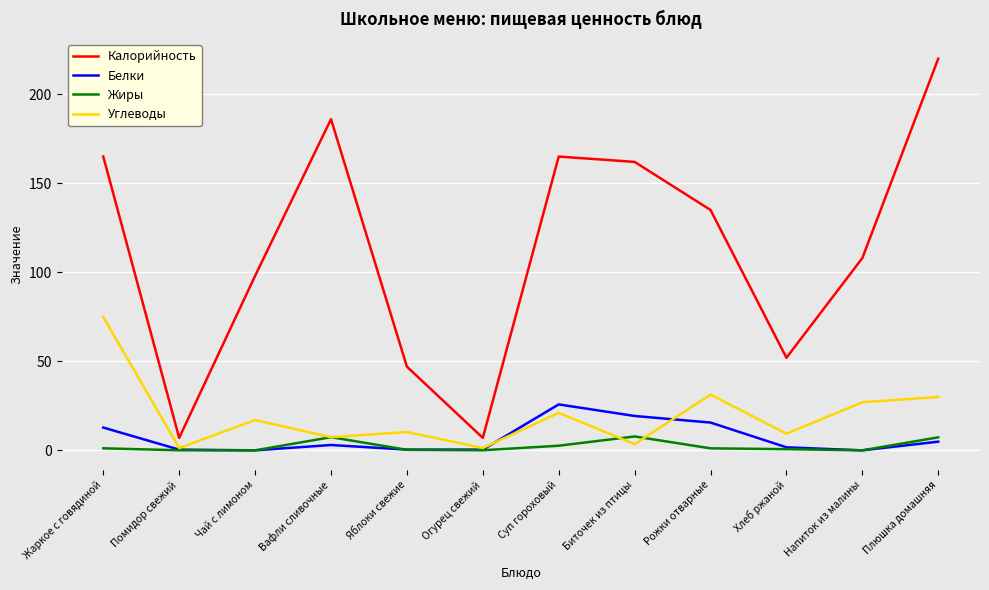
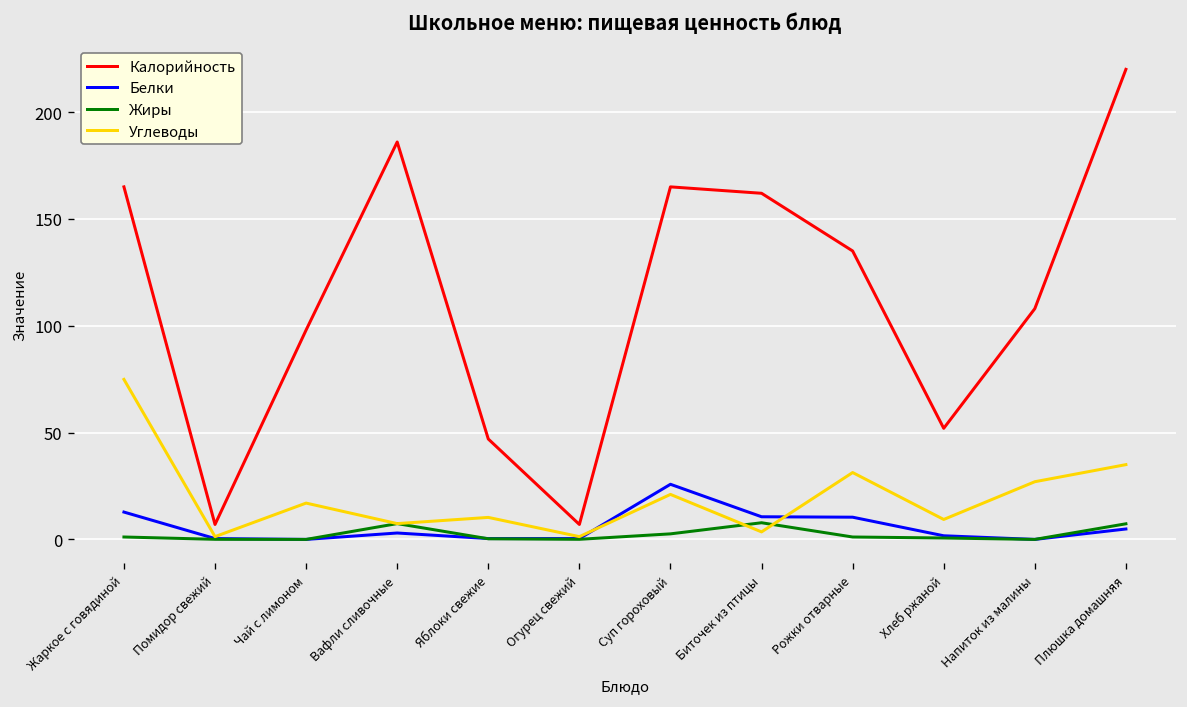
  {
    "Калорийность": {
      "Жаркое с говядиной": 165,
      "Помидор свежий": 7,
      "Чай с лимоном": 98,
      "Вафли сливочные": 186,
      "Яблоки свежие": 47,
      "Огурец свежий": 7,
      "Суп гороховый": 165,
      "Биточек из птицы": 162,
      "Рожки отварные": 135,
      "Хлеб ржаной": 52,
      "Напиток из малины": 108,
      "Плюшка домашняя": 220
    },
    "Белки": {
      "Жаркое с говядиной": 13,
      "Вафли сливочные": 3,
      "Суп гороховый": 26,
-     "Биточек из птицы": 19,
-     "Рожки отварные": 16,
+     "Биточек из птицы": 11,
+     "Рожки отварные": 10,
      "Плюшка домашняя": 5
    },
    "Жиры": {
      "Жаркое с говядиной": 1,
      "Суп гороховый": 3,
      "Биточек из птицы": 8,
      "Рожки отварные": 1,
      "Плюшка домашняя": 7
    },
    "Углеводы": {
      "Жаркое с говядиной": 75,
      "Чай с лимоном": 17,
      "Яблоки свежие": 10,
      "Суп гороховый": 21,
      "Биточек из птицы": 4,
      "Рожки отварные": 31,
      "Хлеб ржаной": 9,
      "Напиток из малины": 27,
-     "Плюшка домашняя": 30
+     "Плюшка домашняя": 35
    }
  }
